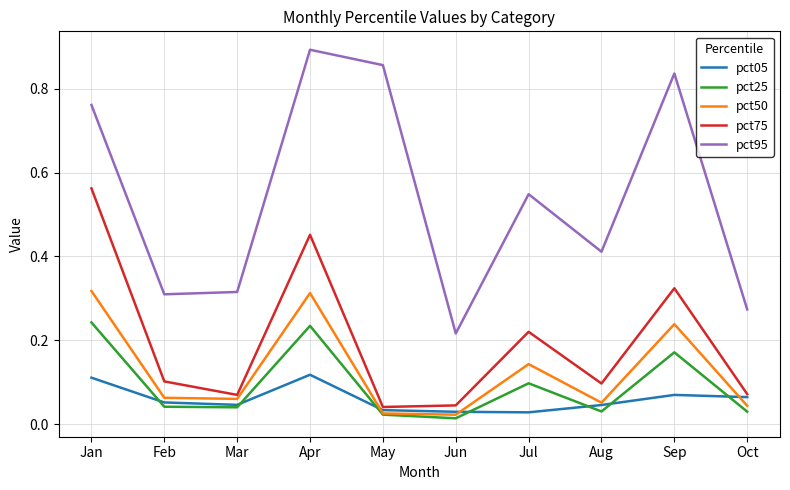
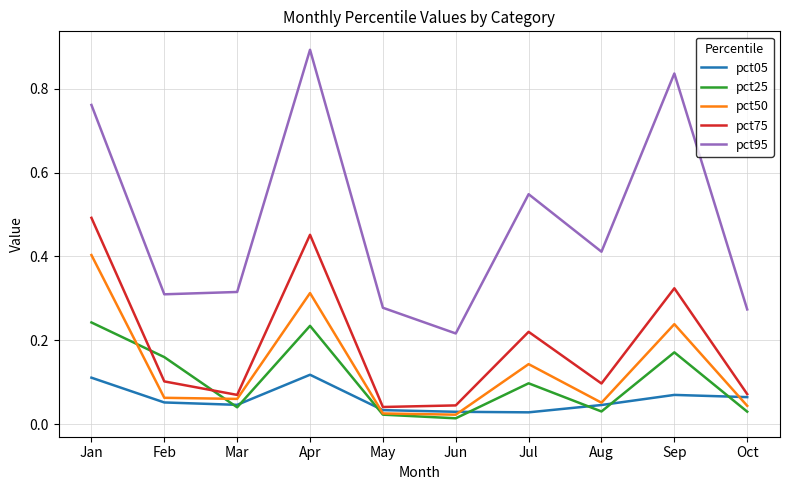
  {
    "pct05": {
      "Jan": 0.11,
      "Feb": 0.05,
      "Apr": 0.12,
      "May": 0.03,
      "Jun": 0.03,
      "Jul": 0.03,
      "Sep": 0.07,
      "Oct": 0.06
    },
    "pct25": {
      "Jan": 0.24,
-     "Feb": 0.04,
+     "Feb": 0.16,
      "Apr": 0.23,
      "Jun": 0.01,
      "Jul": 0.10,
      "Aug": 0.03,
      "Sep": 0.17,
      "Oct": 0.03
    },
    "pct50": {
-     "Jan": 0.32,
+     "Jan": 0.40,
      "Feb": 0.06,
      "Mar": 0.06,
      "Apr": 0.31,
      "Jun": 0.02,
      "Jul": 0.14,
      "Sep": 0.24,
      "Oct": 0.04
    },
    "pct75": {
-     "Jan": 0.56,
+     "Jan": 0.49,
      "Feb": 0.10,
      "Mar": 0.07,
      "Apr": 0.45,
      "May": 0.04,
      "Jun": 0.05,
      "Jul": 0.22,
      "Aug": 0.10,
      "Sep": 0.32,
      "Oct": 0.07
    },
    "pct95": {
      "Jan": 0.76,
      "Feb": 0.31,
      "Mar": 0.32,
      "Apr": 0.89,
-     "May": 0.86,
+     "May": 0.28,
      "Jun": 0.22,
      "Jul": 0.55,
      "Aug": 0.41,
      "Sep": 0.84,
      "Oct": 0.27
    }
  }
